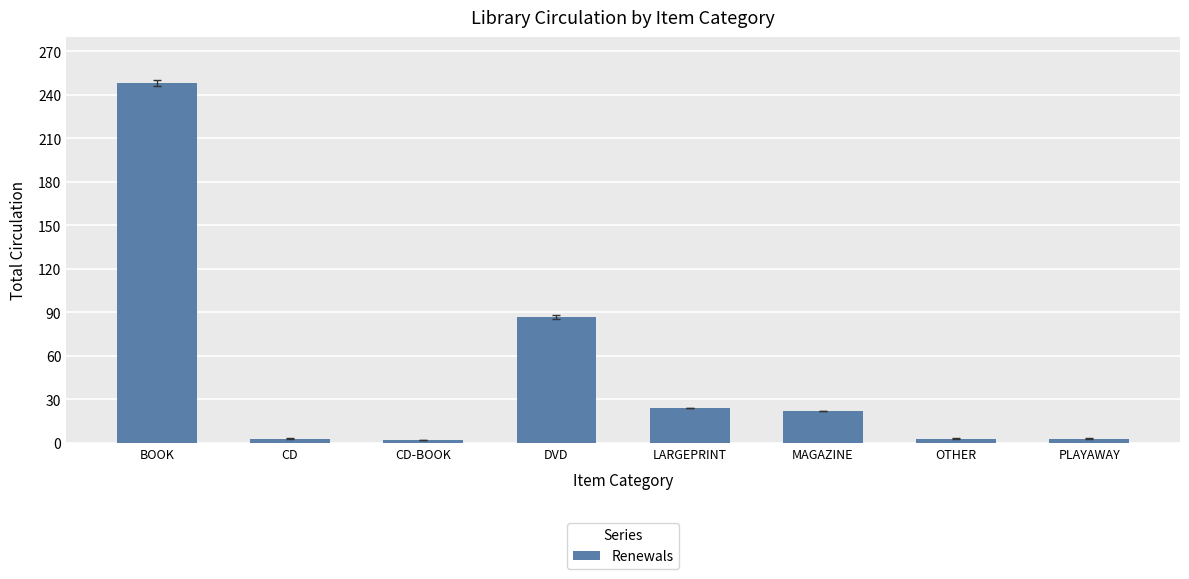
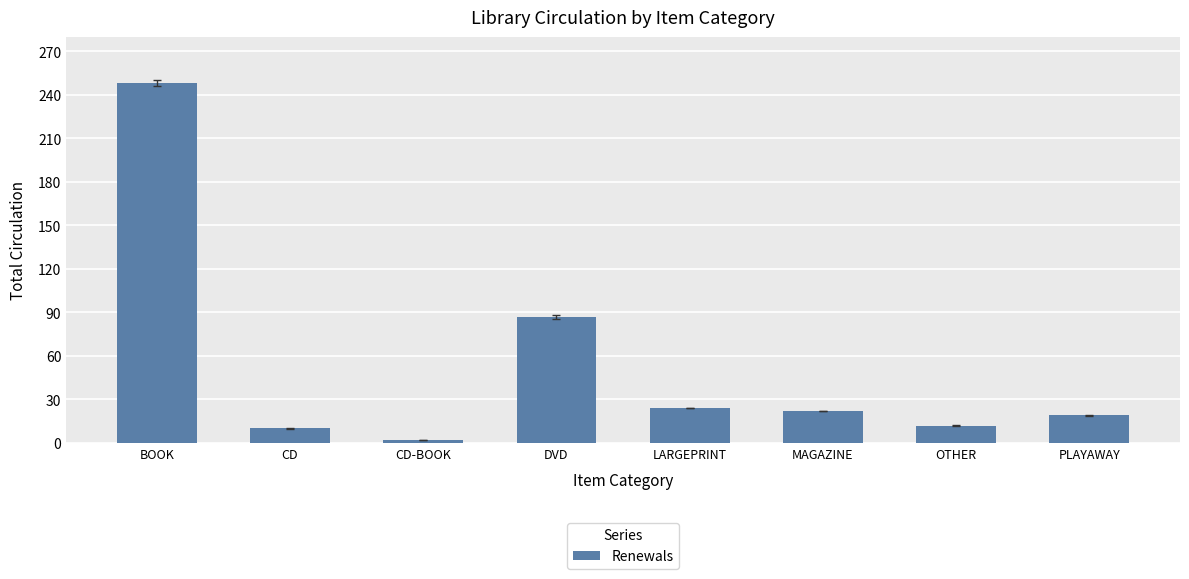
  {
    "Renewals": {
      "BOOK": 248,
-     "CD": 3,
+     "CD": 10,
      "CD-BOOK": 2,
      "DVD": 87,
      "LARGEPRINT": 24,
      "MAGAZINE": 22,
-     "OTHER": 3,
-     "PLAYAWAY": 3
+     "OTHER": 12,
+     "PLAYAWAY": 19
    }
  }
